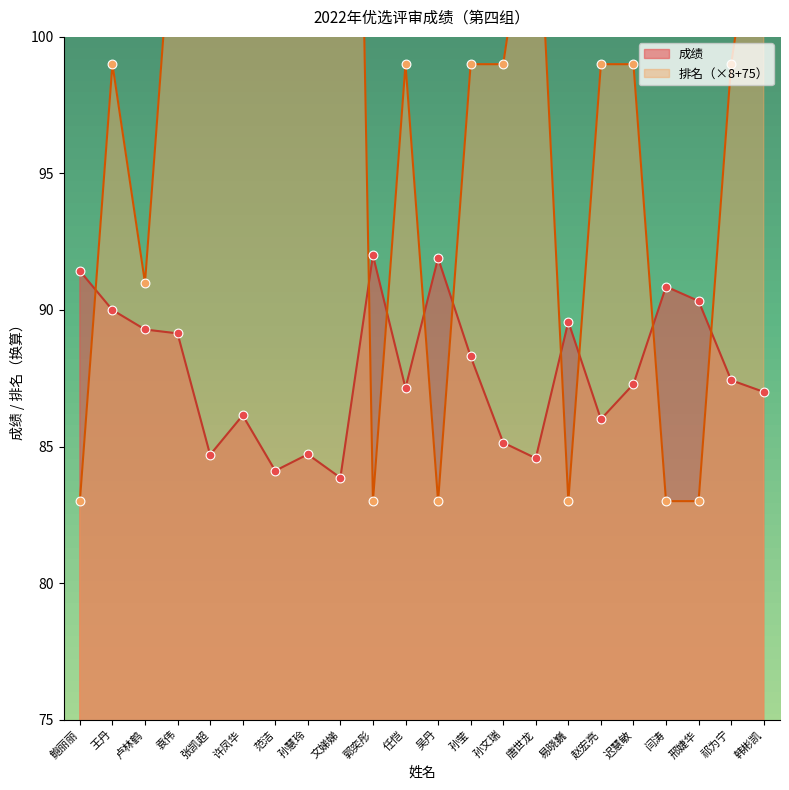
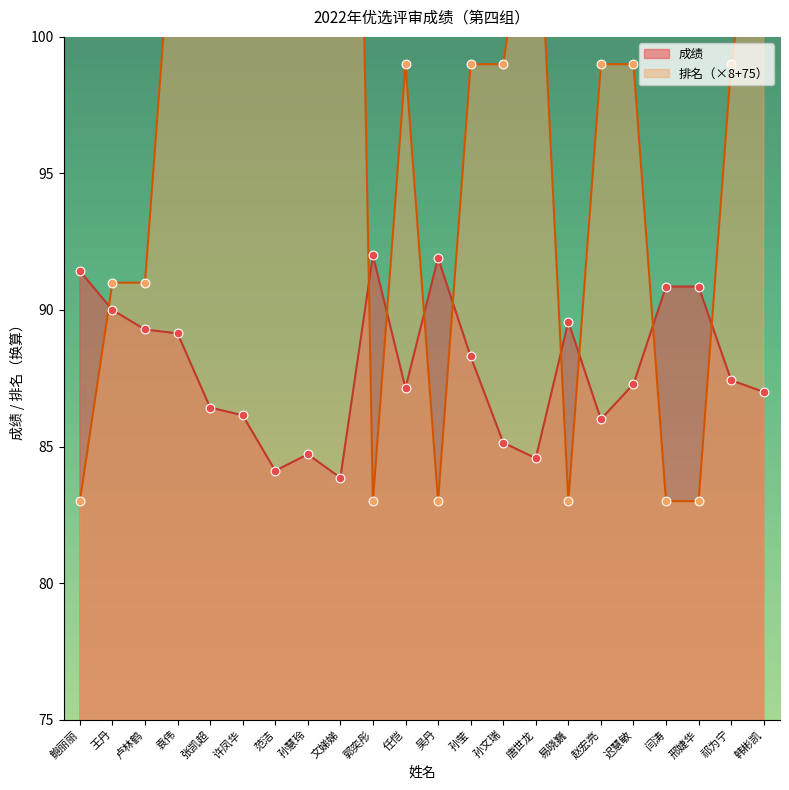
  {
    "成绩": {
      "鲍丽丽": 91.4,
      "王丹": 90.0,
      "卢林鹤": 89.3,
      "袁伟": 89.1,
-     "张凯超": 84.7,
+     "张凯超": 86.4,
      "许凤华": 86.1,
      "范洁": 84.1,
      "孙慧玲": 84.7,
      "文娣娣": 83.9,
      "郭奕彤": 92.0,
      "任恺": 87.1,
      "吴丹": 91.9,
      "孙莹": 88.3,
      "孙文瑞": 85.1,
      "唐世龙": 84.6,
      "易晓巍": 89.6,
      "赵宏亮": 86.0,
      "迟慧敏": 87.3,
      "闫涛": 90.9,
-     "邢婕华": 90.3,
+     "邢婕华": 90.9,
      "祁为宁": 87.4,
      "韩彬凯": 87.0
    },
    "排名（×8+75）": {
      "鲍丽丽": 83.0,
-     "王丹": 99.0,
+     "王丹": 91.0,
      "卢林鹤": 91.0,
      "郭奕彤": 83.0,
      "任恺": 99.0,
      "吴丹": 83.0,
      "孙莹": 99.0,
      "孙文瑞": 99.0,
      "易晓巍": 83.0,
      "赵宏亮": 99.0,
      "迟慧敏": 99.0,
      "闫涛": 83.0,
      "邢婕华": 83.0
    }
  }
